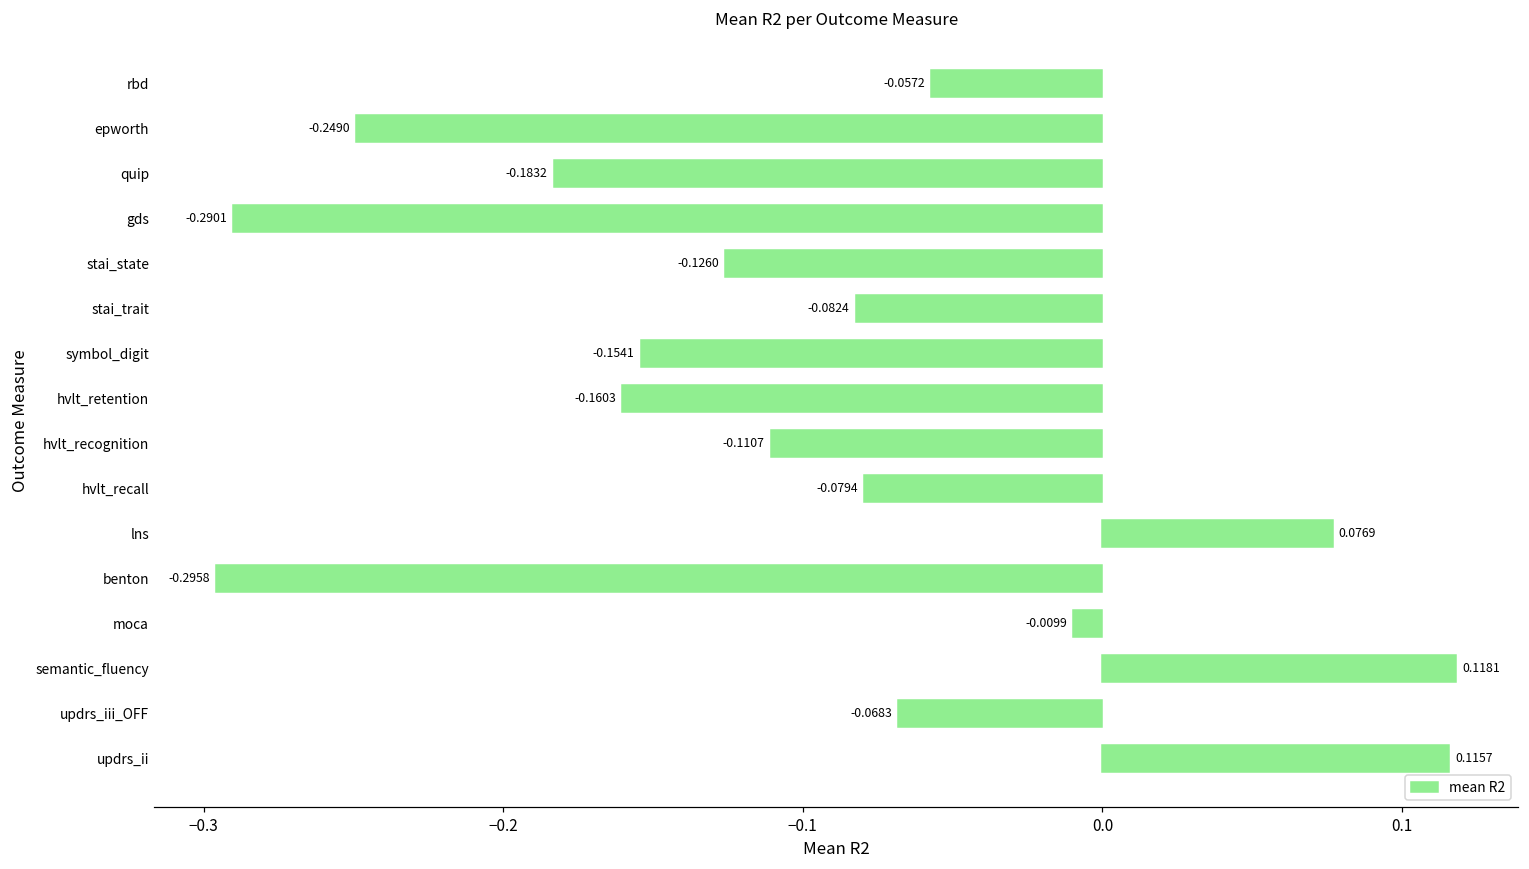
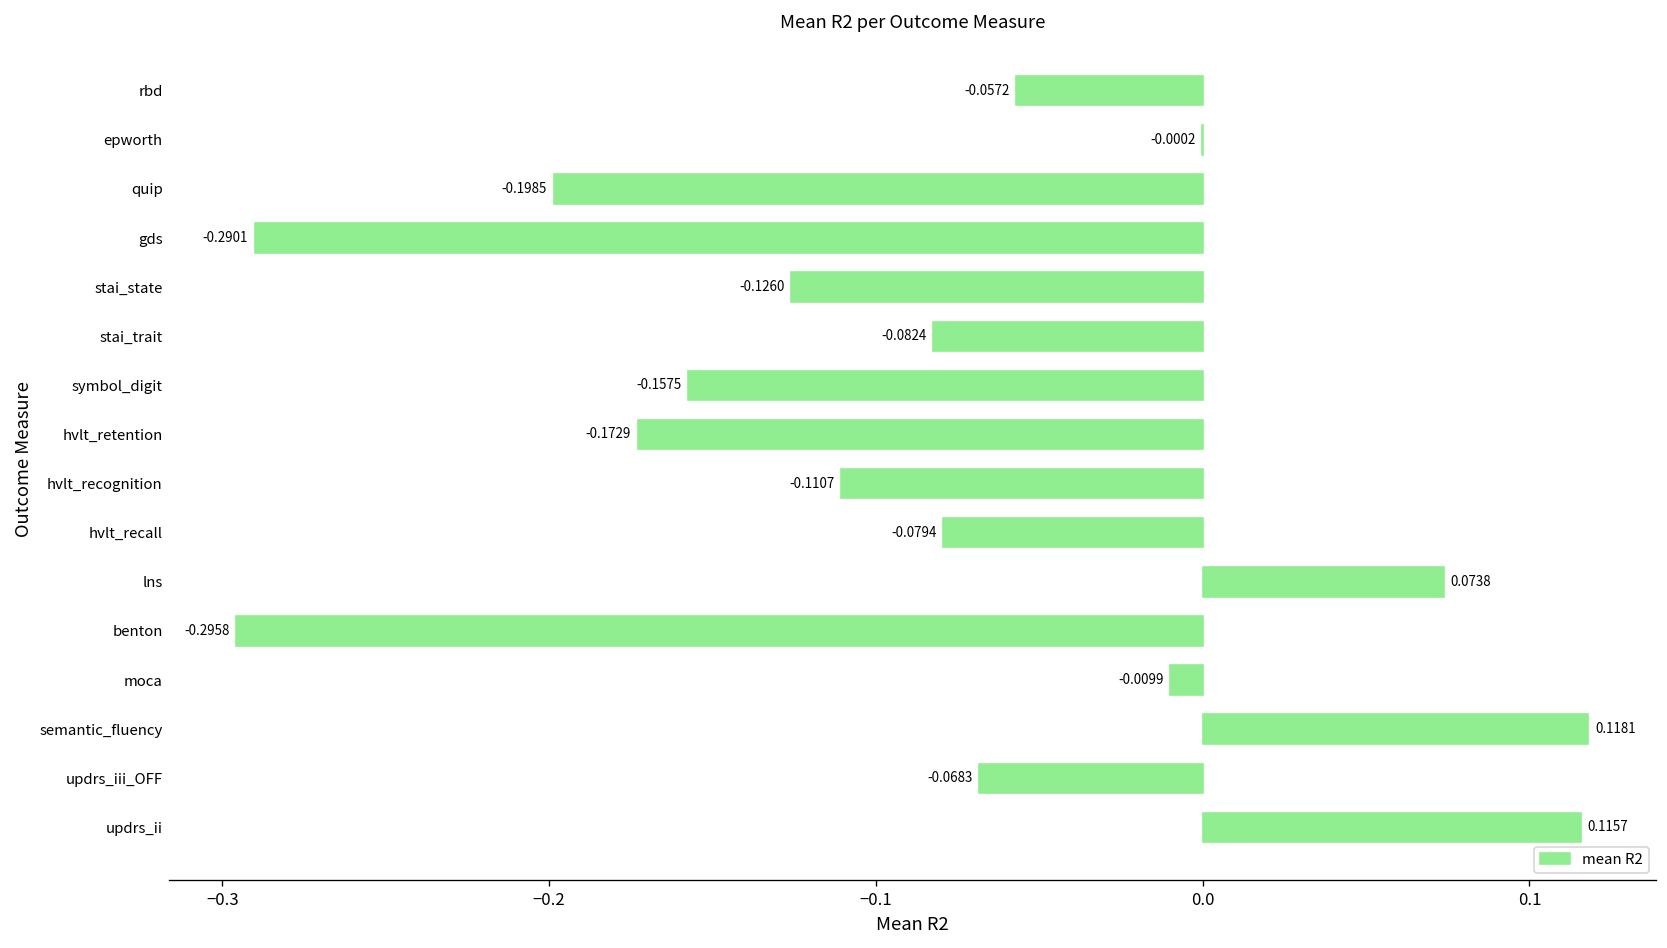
  {
    "rbd": -0.0572,
-   "epworth": -0.2490,
-   "quip": -0.1832,
+   "epworth": -0.0002,
+   "quip": -0.1985,
    "gds": -0.2901,
    "stai_state": -0.1260,
    "stai_trait": -0.0824,
-   "symbol_digit": -0.1541,
-   "hvlt_retention": -0.1603,
+   "symbol_digit": -0.1575,
+   "hvlt_retention": -0.1729,
    "hvlt_recognition": -0.1107,
    "hvlt_recall": -0.0794,
-   "lns": 0.0769,
+   "lns": 0.0738,
    "benton": -0.2958,
    "moca": -0.0099,
    "semantic_fluency": 0.1181,
    "updrs_iii_OFF": -0.0683,
    "updrs_ii": 0.1157
  }
